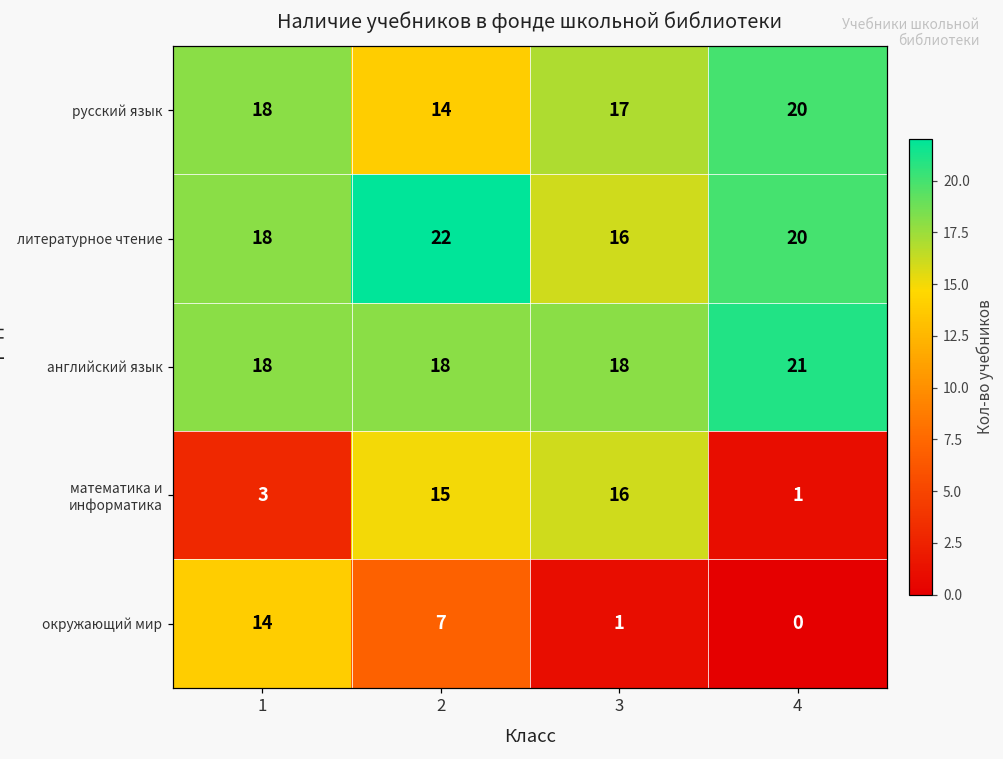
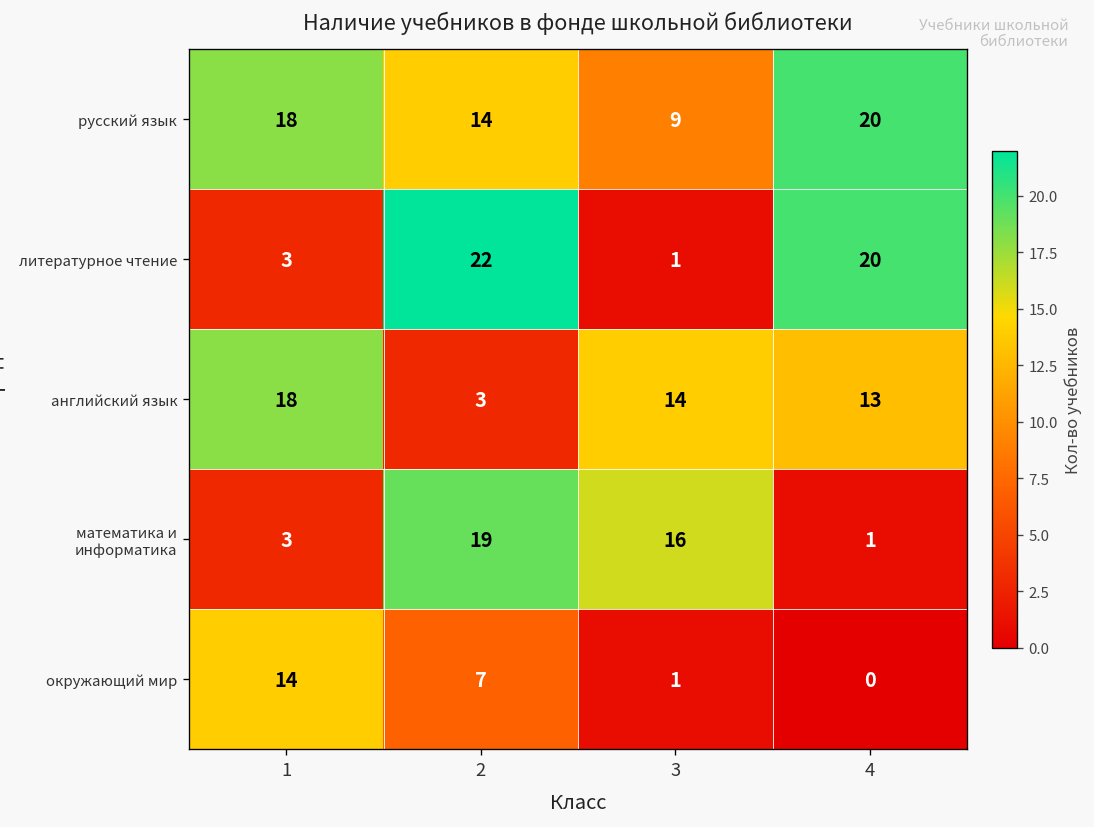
  {
    "русский язык": {
      "1": 18,
      "2": 14,
-     "3": 17,
+     "3": 9,
      "4": 20
    },
    "литературное чтение": {
-     "1": 18,
+     "1": 3,
      "2": 22,
-     "3": 16,
+     "3": 1,
      "4": 20
    },
    "английский язык": {
      "1": 18,
-     "2": 18,
-     "3": 18,
-     "4": 21
+     "2": 3,
+     "3": 14,
+     "4": 13
    },
    "математика и информатика": {
      "1": 3,
-     "2": 15,
+     "2": 19,
      "3": 16,
      "4": 1
    },
    "окружающий мир": {
      "1": 14,
      "2": 7,
      "3": 1,
      "4": 0
    }
  }
